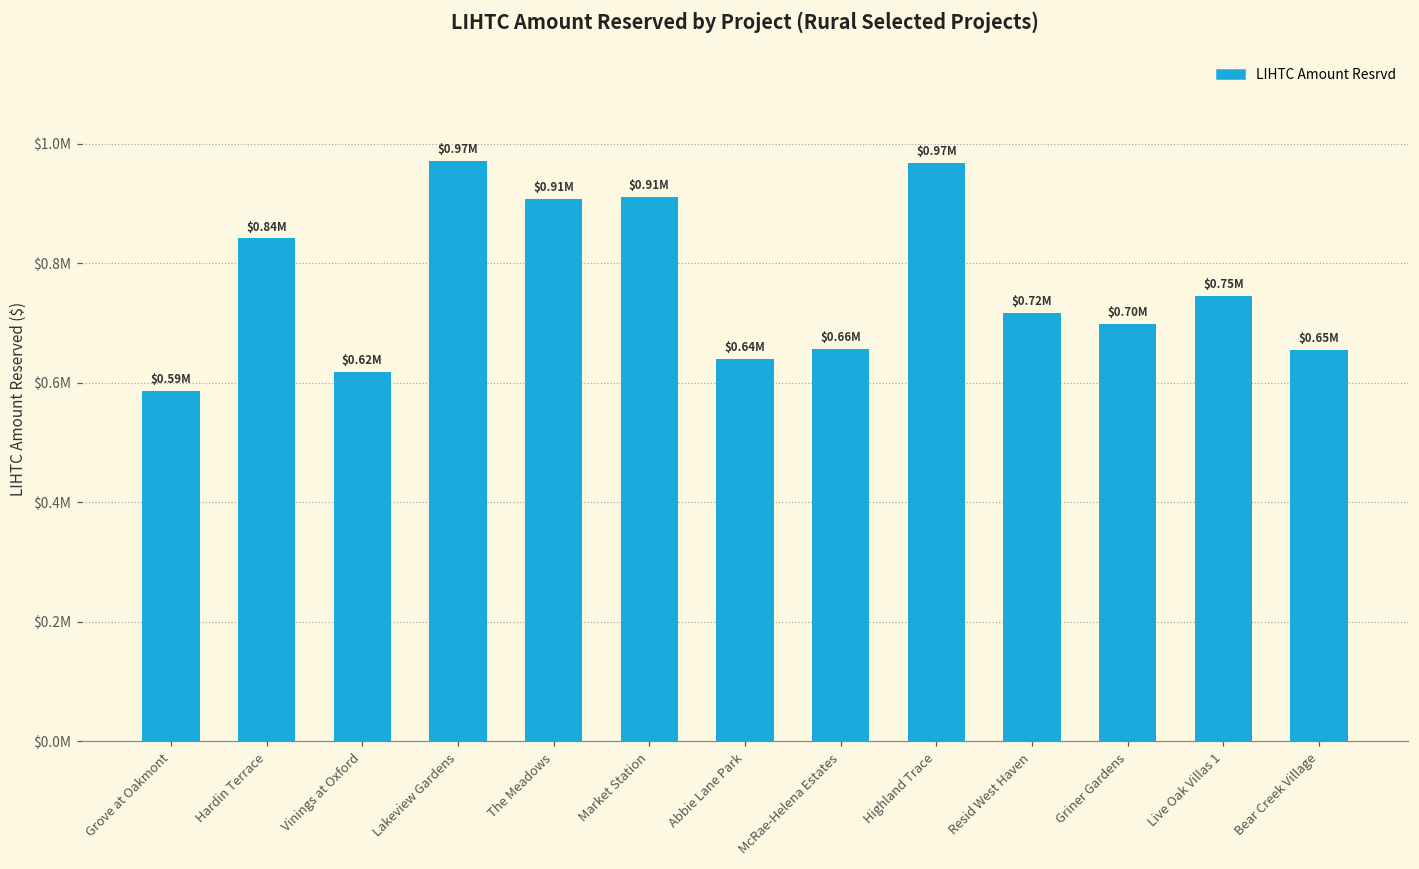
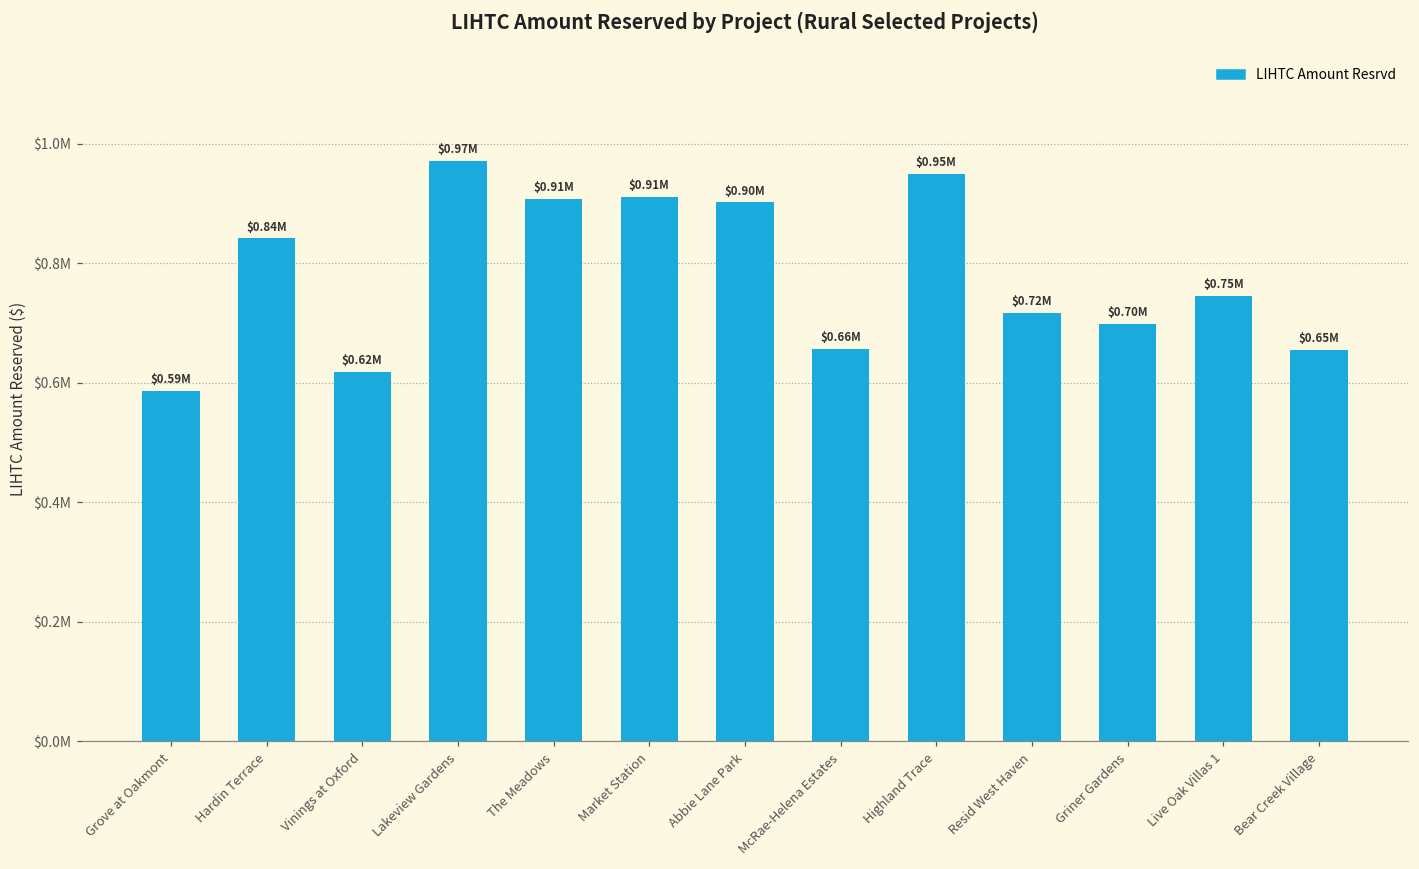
  {
    "Grove at Oakmont": "$0.59M",
    "Hardin Terrace": "$0.84M",
    "Vinings at Oxford": "$0.62M",
    "Lakeview Gardens": "$0.97M",
    "The Meadows": "$0.91M",
    "Market Station": "$0.91M",
-   "Abbie Lane Park": "$0.64M",
+   "Abbie Lane Park": "$0.90M",
    "McRae-Helena Estates": "$0.66M",
-   "Highland Trace": "$0.97M",
+   "Highland Trace": "$0.95M",
    "Resid West Haven": "$0.72M",
    "Griner Gardens": "$0.70M",
    "Live Oak Villas 1": "$0.75M",
    "Bear Creek Village": "$0.65M"
  }
